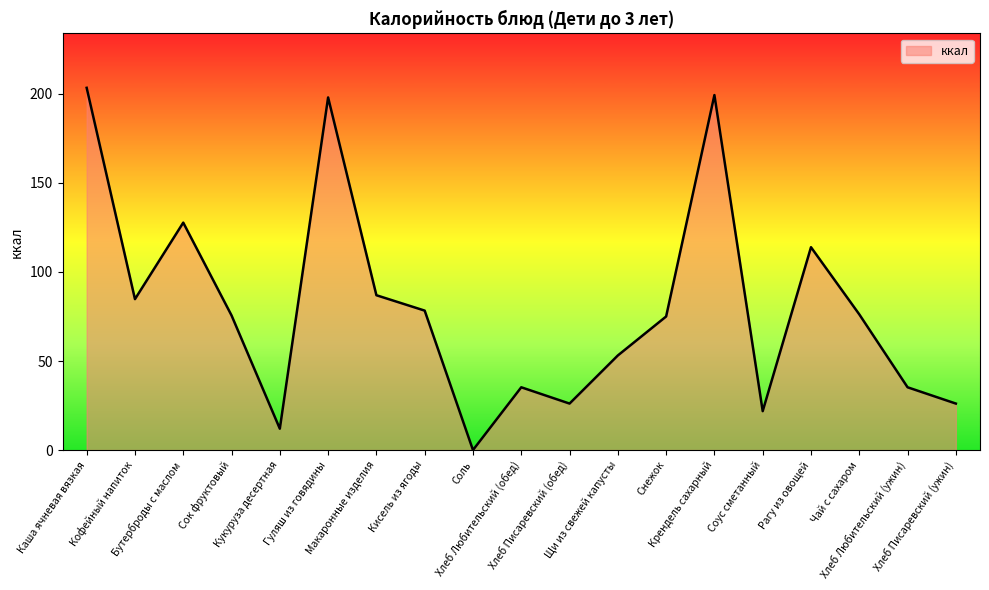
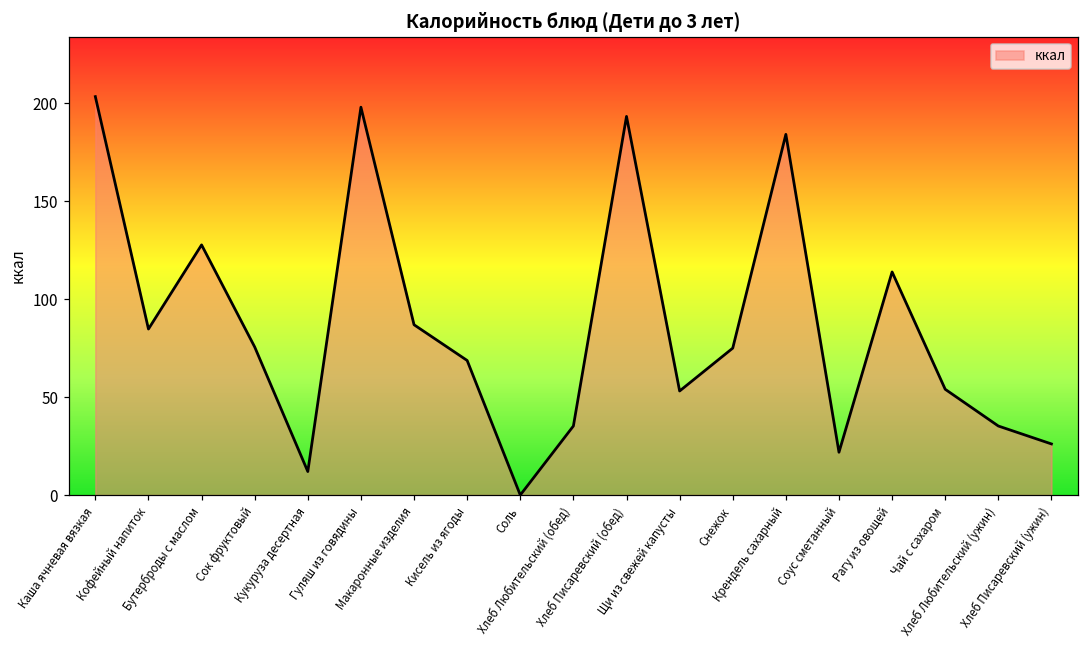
  {
    "Каша ячневая вязкая": 203,
    "Кофейный напиток": 85,
    "Бутерброды с маслом": 128,
    "Сок фруктовый": 76,
    "Кукуруза десертная": 12,
    "Гуляш из говядины": 198,
    "Макаронные изделия": 87,
-   "Кисель из ягоды": 78,
+   "Кисель из ягоды": 69,
    "Соль": 0,
    "Хлеб Любительский (обед)": 35,
-   "Хлеб Писаревский (обед)": 26,
+   "Хлеб Писаревский (обед)": 193,
    "Щи из свежей капусты": 53,
    "Снежок": 75,
-   "Крендель сахарный": 199,
+   "Крендель сахарный": 184,
    "Соус сметанный": 22,
    "Рагу из овощей": 114,
-   "Чай с сахаром": 76,
+   "Чай с сахаром": 54,
    "Хлеб Любительский (ужин)": 35,
    "Хлеб Писаревский (ужин)": 26
  }
